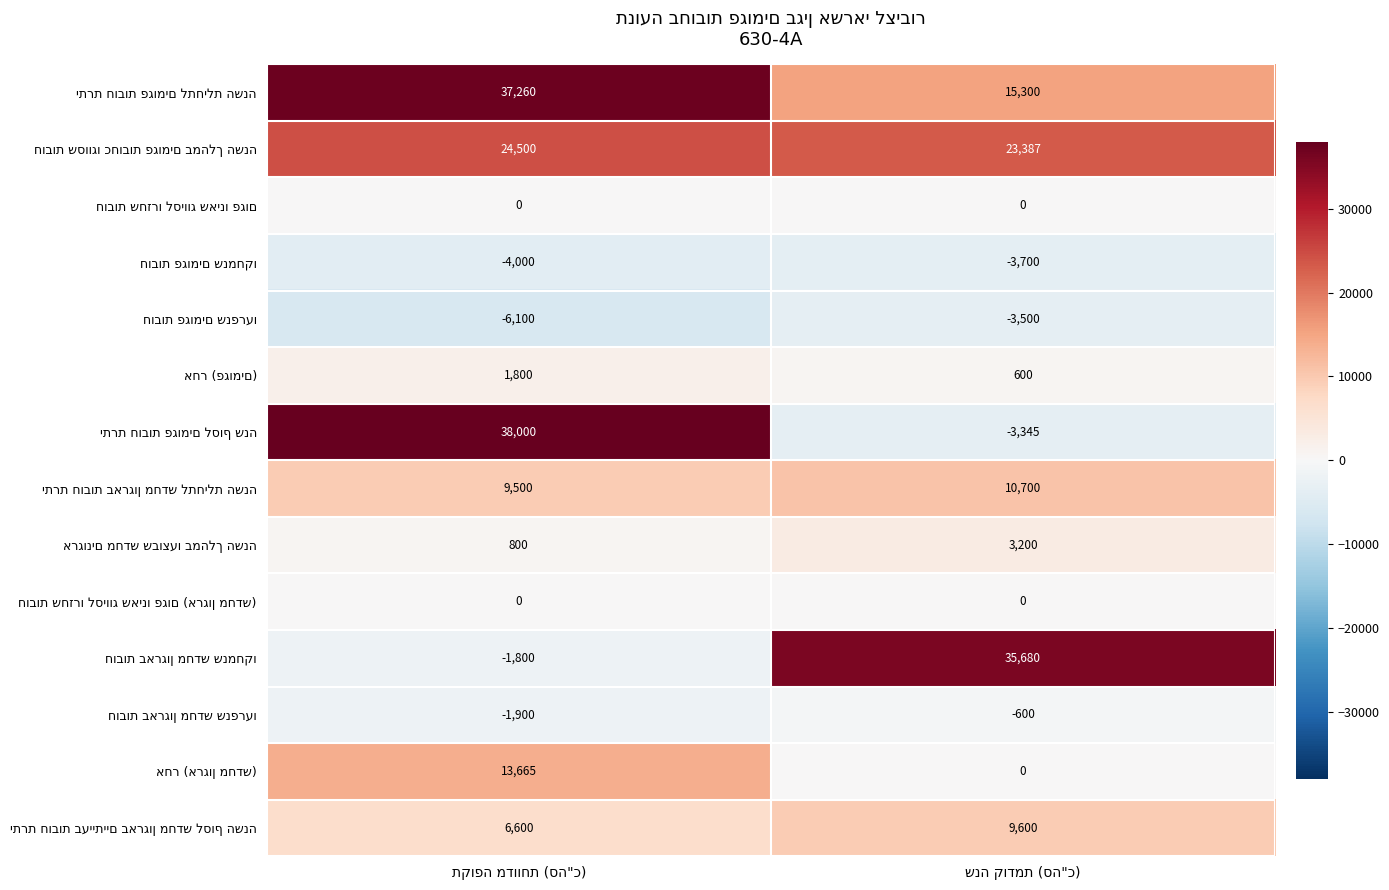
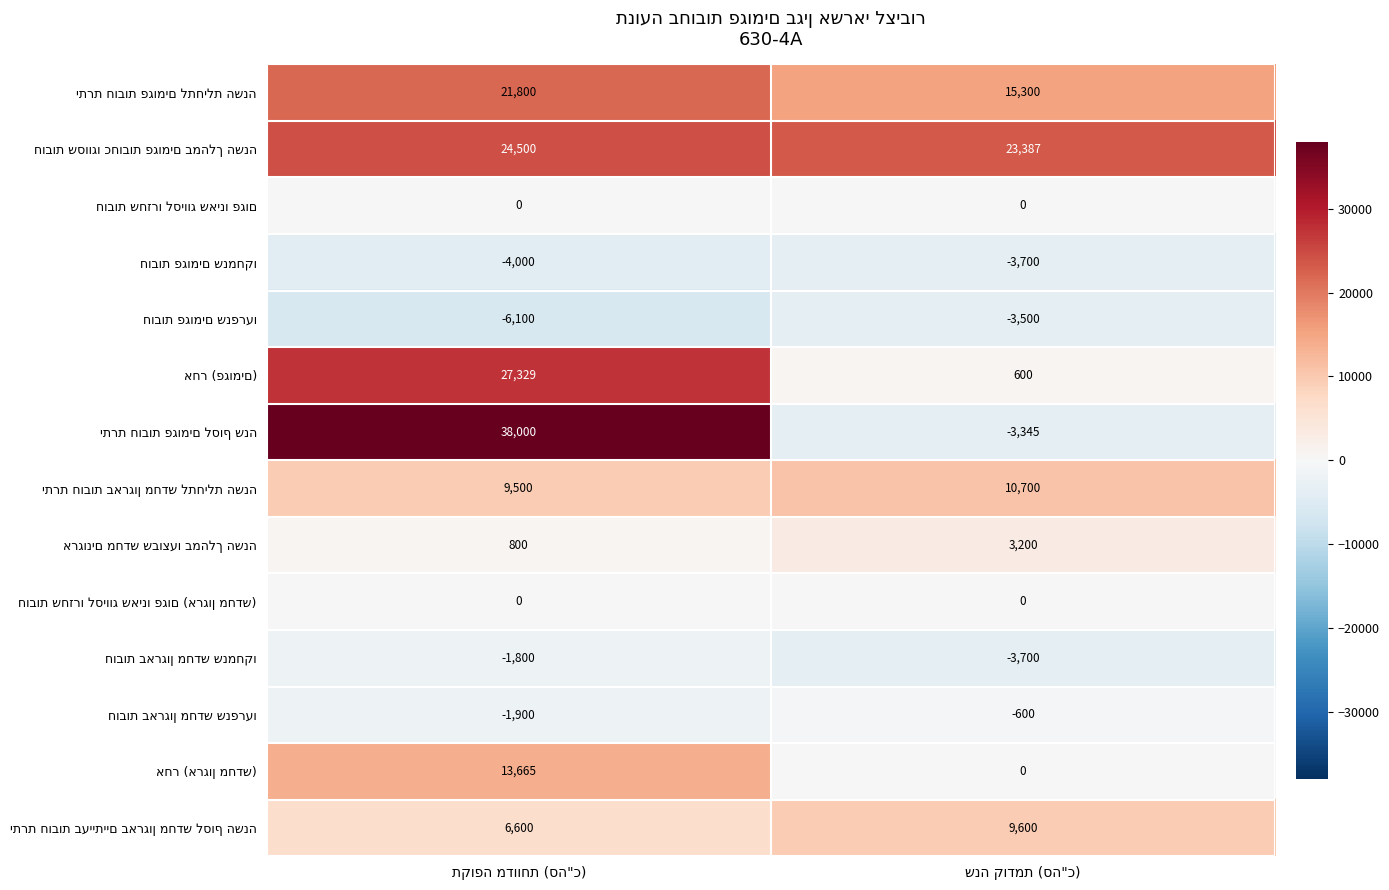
  {
    "יתרת חובות פגומים לתחילת השנה": {
-     "תקופה מדווחת (סה\"כ)": "37,260",
+     "תקופה מדווחת (סה\"כ)": "21,800",
      "שנה קודמת (סה\"כ)": "15,300"
    },
    "חובות שסווגו כחובות פגומים במהלך השנה": {
      "תקופה מדווחת (סה\"כ)": "24,500",
      "שנה קודמת (סה\"כ)": "23,387"
    },
    "חובות שחזרו לסיווג שאינו פגום": {
      "תקופה מדווחת (סה\"כ)": "0",
      "שנה קודמת (סה\"כ)": "0"
    },
    "חובות פגומים שנמחקו": {
      "תקופה מדווחת (סה\"כ)": "-4,000",
      "שנה קודמת (סה\"כ)": "-3,700"
    },
    "חובות פגומים שנפרעו": {
      "תקופה מדווחת (סה\"כ)": "-6,100",
      "שנה קודמת (סה\"כ)": "-3,500"
    },
    "אחר (פגומים)": {
-     "תקופה מדווחת (סה\"כ)": "1,800",
+     "תקופה מדווחת (סה\"כ)": "27,329",
      "שנה קודמת (סה\"כ)": "600"
    },
    "יתרת חובות פגומים לסוף שנה": {
      "תקופה מדווחת (סה\"כ)": "38,000",
      "שנה קודמת (סה\"כ)": "-3,345"
    },
    "יתרת חובות בארגון מחדש לתחילת השנה": {
      "תקופה מדווחת (סה\"כ)": "9,500",
      "שנה קודמת (סה\"כ)": "10,700"
    },
    "ארגונים מחדש שבוצעו במהלך השנה": {
      "תקופה מדווחת (סה\"כ)": "800",
      "שנה קודמת (סה\"כ)": "3,200"
    },
    "חובות שחזרו לסיווג שאינו פגום (ארגון מחדש)": {
      "תקופה מדווחת (סה\"כ)": "0",
      "שנה קודמת (סה\"כ)": "0"
    },
    "חובות בארגון מחדש שנמחקו": {
      "תקופה מדווחת (סה\"כ)": "-1,800",
-     "שנה קודמת (סה\"כ)": "35,680"
+     "שנה קודמת (סה\"כ)": "-3,700"
    },
    "חובות בארגון מחדש שנפרעו": {
      "תקופה מדווחת (סה\"כ)": "-1,900",
      "שנה קודמת (סה\"כ)": "-600"
    },
    "אחר (ארגון מחדש)": {
      "תקופה מדווחת (סה\"כ)": "13,665",
      "שנה קודמת (סה\"כ)": "0"
    },
    "יתרת חובות בעייתיים בארגון מחדש לסוף השנה": {
      "תקופה מדווחת (סה\"כ)": "6,600",
      "שנה קודמת (סה\"כ)": "9,600"
    }
  }
